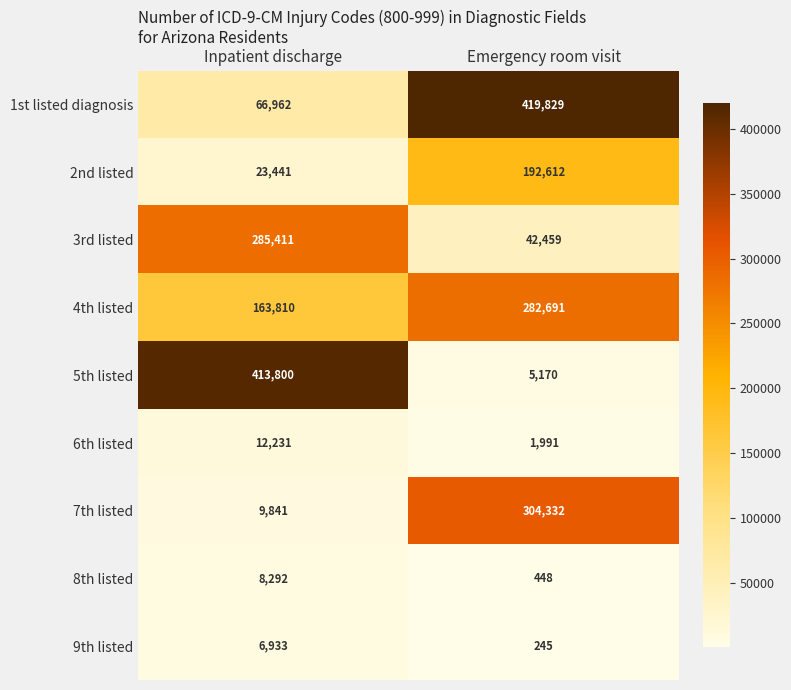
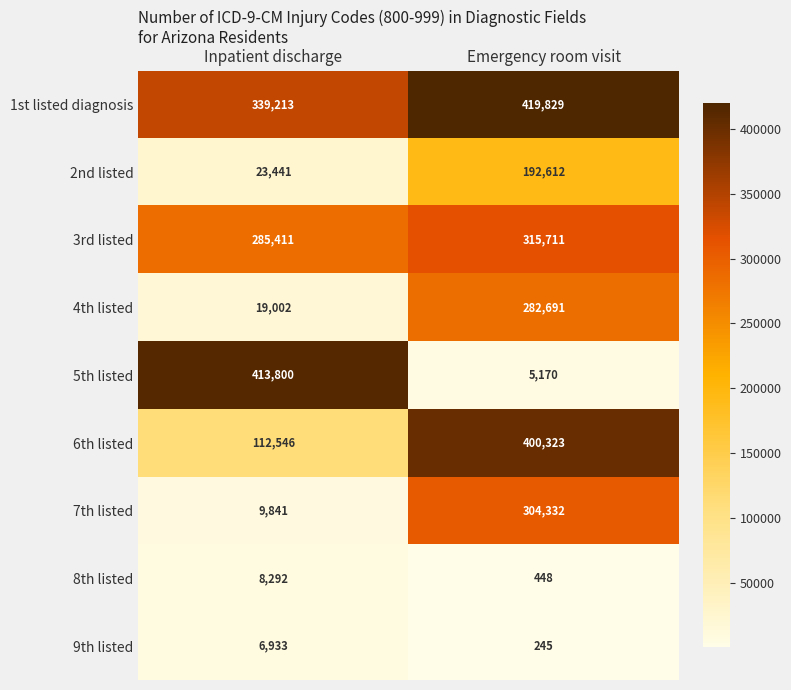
  {
    "1st listed diagnosis": {
-     "Inpatient discharge": "66,962",
+     "Inpatient discharge": "339,213",
      "Emergency room visit": "419,829"
    },
    "2nd listed": {
      "Inpatient discharge": "23,441",
      "Emergency room visit": "192,612"
    },
    "3rd listed": {
      "Inpatient discharge": "285,411",
-     "Emergency room visit": "42,459"
+     "Emergency room visit": "315,711"
    },
    "4th listed": {
-     "Inpatient discharge": "163,810",
+     "Inpatient discharge": "19,002",
      "Emergency room visit": "282,691"
    },
    "5th listed": {
      "Inpatient discharge": "413,800",
      "Emergency room visit": "5,170"
    },
    "6th listed": {
-     "Inpatient discharge": "12,231",
-     "Emergency room visit": "1,991"
+     "Inpatient discharge": "112,546",
+     "Emergency room visit": "400,323"
    },
    "7th listed": {
      "Inpatient discharge": "9,841",
      "Emergency room visit": "304,332"
    },
    "8th listed": {
      "Inpatient discharge": "8,292",
      "Emergency room visit": "448"
    },
    "9th listed": {
      "Inpatient discharge": "6,933",
      "Emergency room visit": "245"
    }
  }
